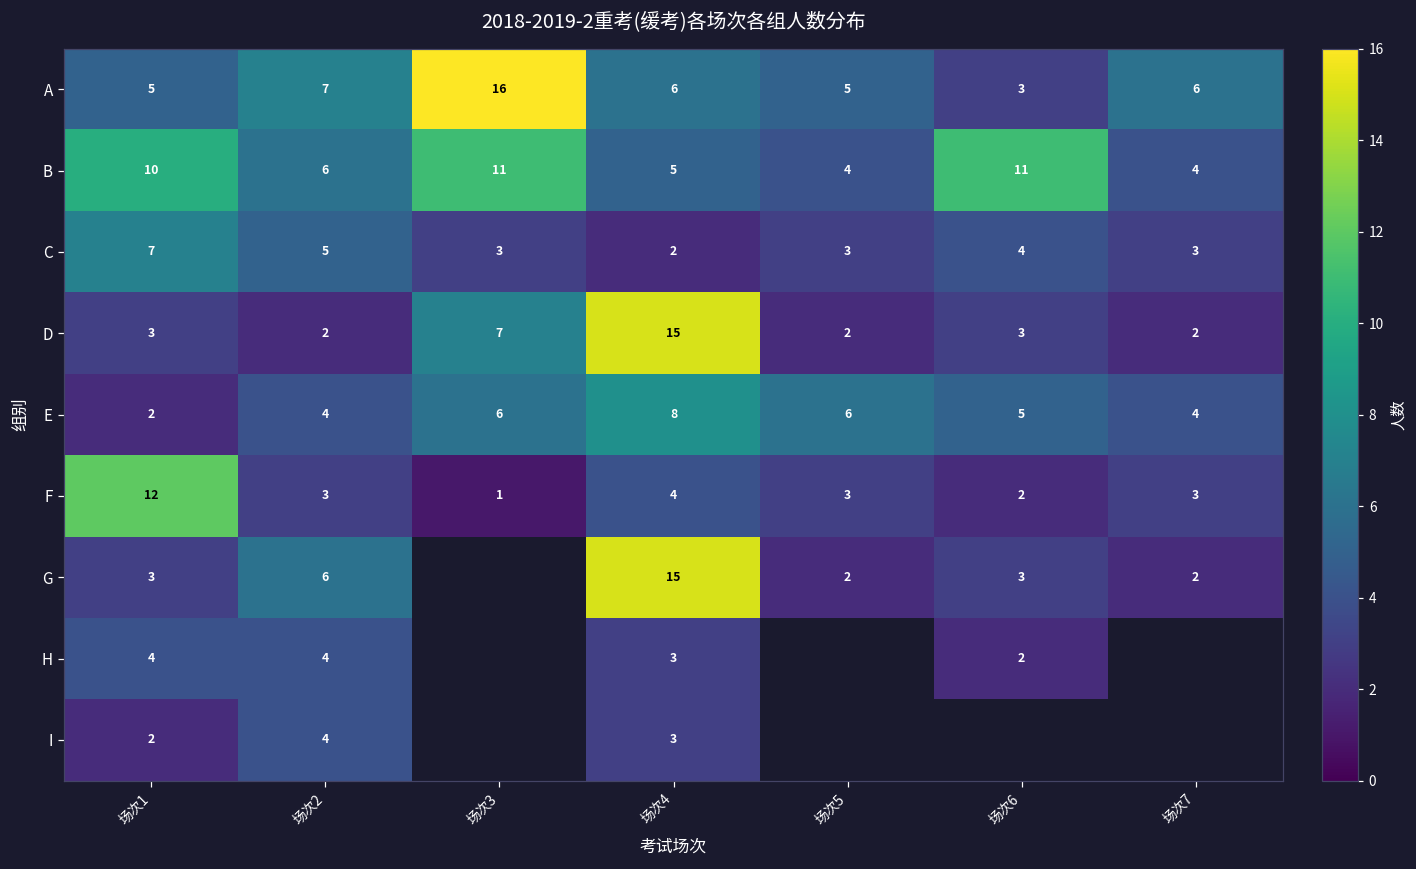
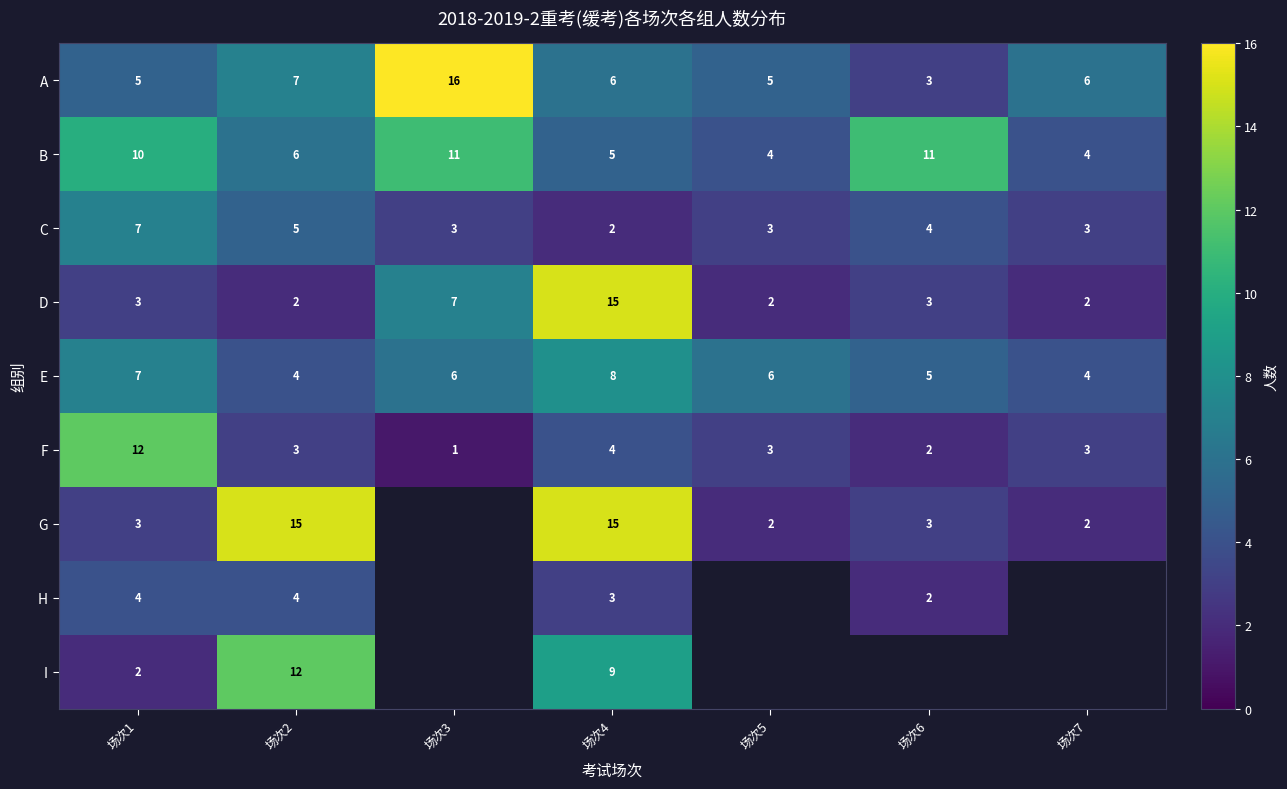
  {
    "A": {
      "场次1": 5,
      "场次2": 7,
      "场次3": 16,
      "场次4": 6,
      "场次5": 5,
      "场次6": 3,
      "场次7": 6
    },
    "B": {
      "场次1": 10,
      "场次2": 6,
      "场次3": 11,
      "场次4": 5,
      "场次5": 4,
      "场次6": 11,
      "场次7": 4
    },
    "C": {
      "场次1": 7,
      "场次2": 5,
      "场次3": 3,
      "场次4": 2,
      "场次5": 3,
      "场次6": 4,
      "场次7": 3
    },
    "D": {
      "场次1": 3,
      "场次2": 2,
      "场次3": 7,
      "场次4": 15,
      "场次5": 2,
      "场次6": 3,
      "场次7": 2
    },
    "E": {
-     "场次1": 2,
+     "场次1": 7,
      "场次2": 4,
      "场次3": 6,
      "场次4": 8,
      "场次5": 6,
      "场次6": 5,
      "场次7": 4
    },
    "F": {
      "场次1": 12,
      "场次2": 3,
      "场次3": 1,
      "场次4": 4,
      "场次5": 3,
      "场次6": 2,
      "场次7": 3
    },
    "G": {
      "场次1": 3,
-     "场次2": 6,
+     "场次2": 15,
      "场次4": 15,
      "场次5": 2,
      "场次6": 3,
      "场次7": 2
    },
    "H": {
      "场次1": 4,
      "场次2": 4,
      "场次4": 3,
      "场次6": 2
    },
    "I": {
      "场次1": 2,
-     "场次2": 4,
-     "场次4": 3
+     "场次2": 12,
+     "场次4": 9
    }
  }
